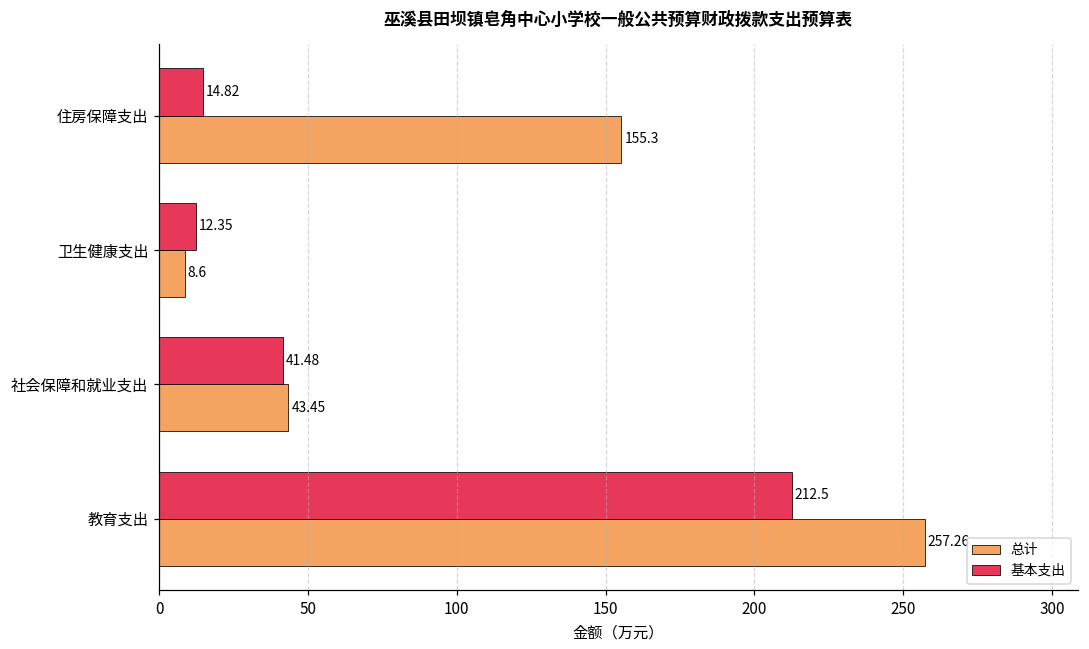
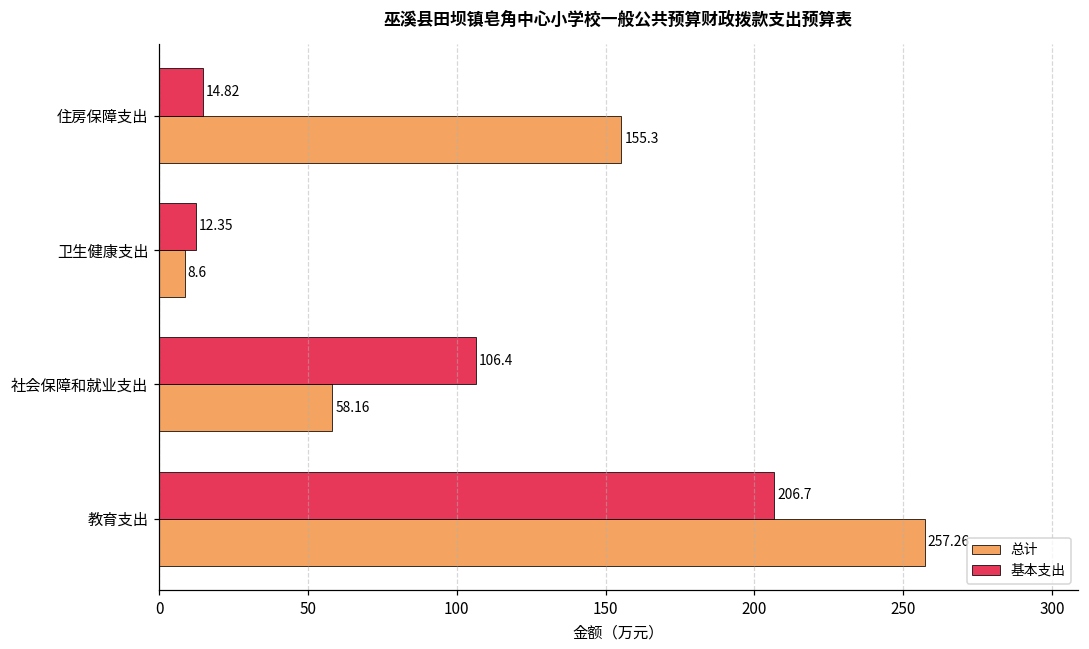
  {
    "总计": {
      "住房保障支出": 155.3,
      "卫生健康支出": 8.6,
-     "社会保障和就业支出": 43.45
+     "社会保障和就业支出": 58.16
    },
    "基本支出": {
      "住房保障支出": 14.82,
      "卫生健康支出": 12.35,
-     "社会保障和就业支出": 41.48,
-     "教育支出": 212.5
+     "社会保障和就业支出": 106.4,
+     "教育支出": 206.7
    }
  }
